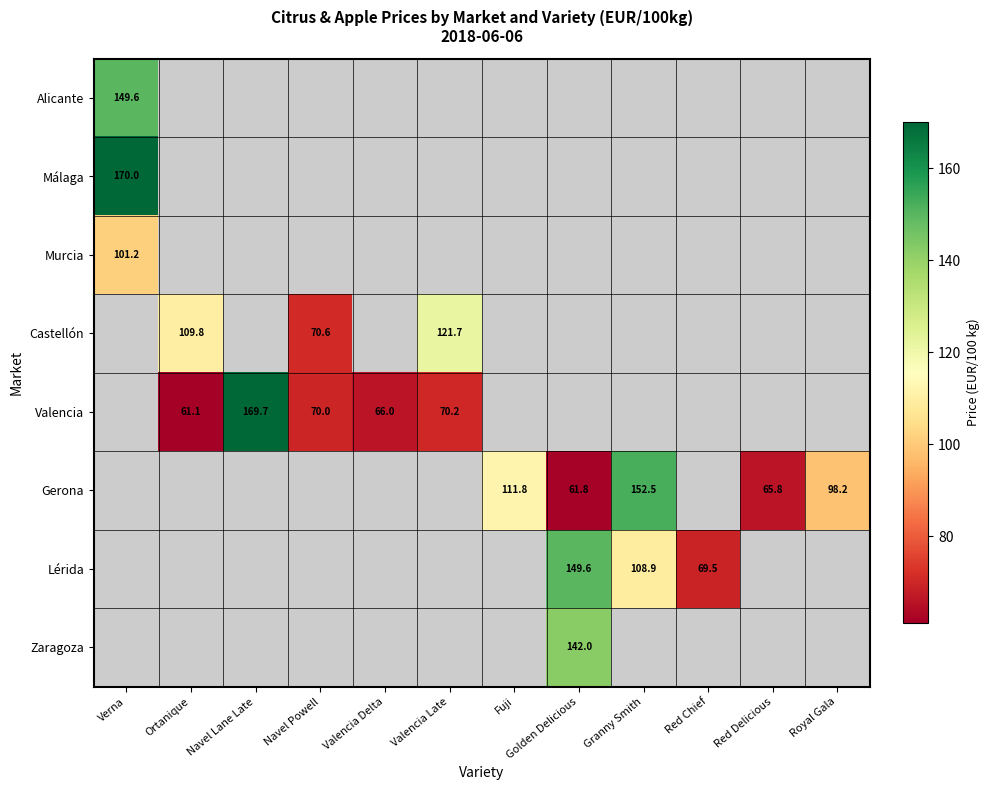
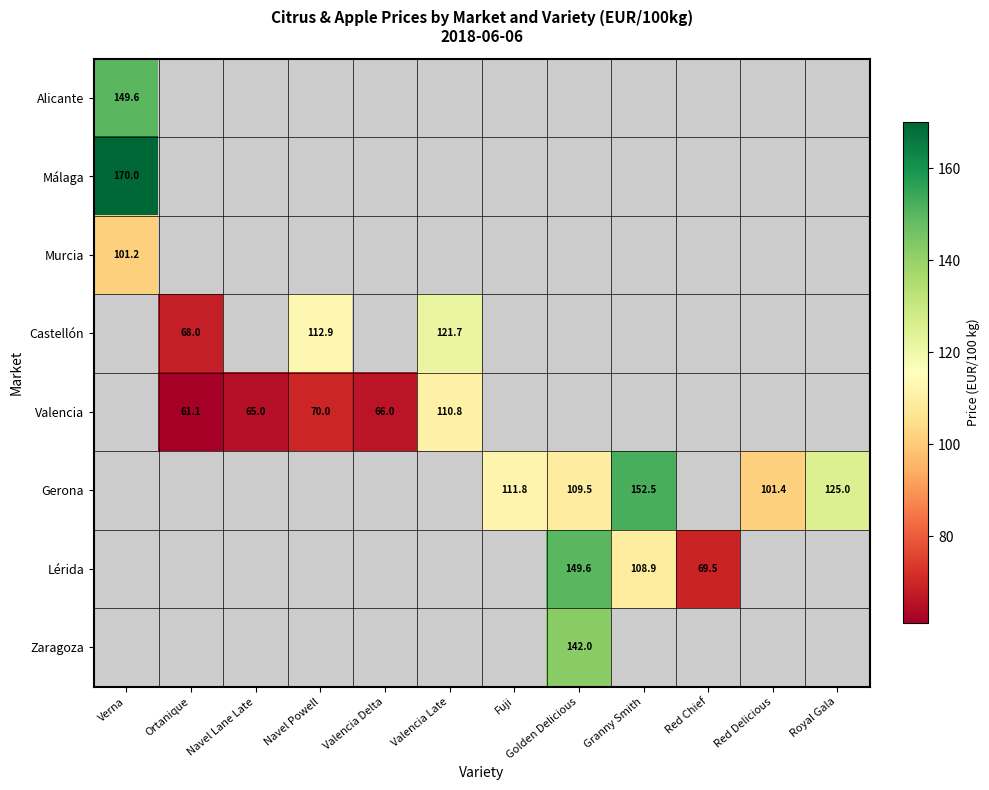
  {
    "Alicante": {
      "Verna": 149.6
    },
    "Málaga": {
      "Verna": 170.0
    },
    "Murcia": {
      "Verna": 101.2
    },
    "Castellón": {
-     "Ortanique": 109.8,
-     "Navel Powell": 70.6,
+     "Ortanique": 68.0,
+     "Navel Powell": 112.9,
      "Valencia Late": 121.7
    },
    "Valencia": {
      "Ortanique": 61.1,
-     "Navel Lane Late": 169.7,
+     "Navel Lane Late": 65.0,
      "Navel Powell": 70.0,
      "Valencia Delta": 66.0,
-     "Valencia Late": 70.2
+     "Valencia Late": 110.8
    },
    "Gerona": {
      "Fuji": 111.8,
-     "Golden Delicious": 61.8,
+     "Golden Delicious": 109.5,
      "Granny Smith": 152.5,
-     "Red Delicious": 65.8,
-     "Royal Gala": 98.2
+     "Red Delicious": 101.4,
+     "Royal Gala": 125.0
    },
    "Lérida": {
      "Golden Delicious": 149.6,
      "Granny Smith": 108.9,
      "Red Chief": 69.5
    },
    "Zaragoza": {
      "Golden Delicious": 142.0
    }
  }
